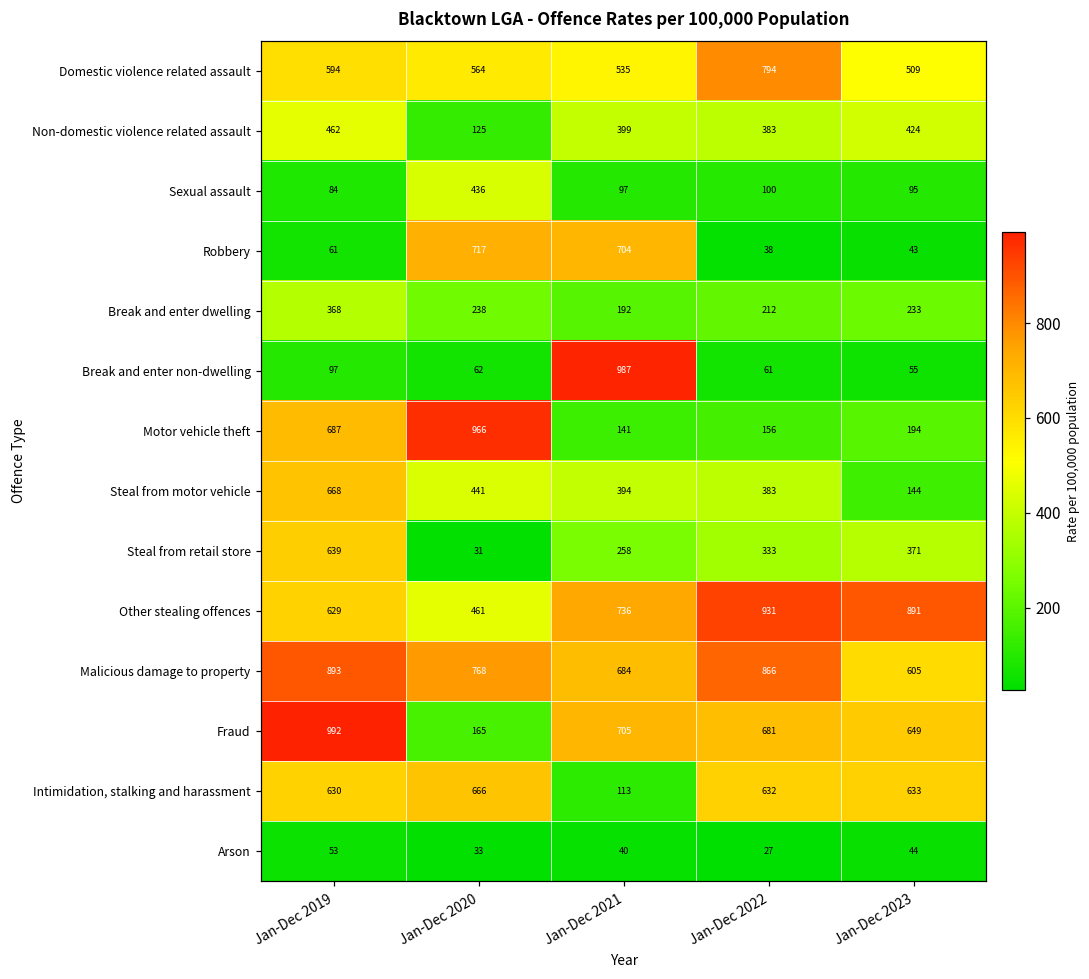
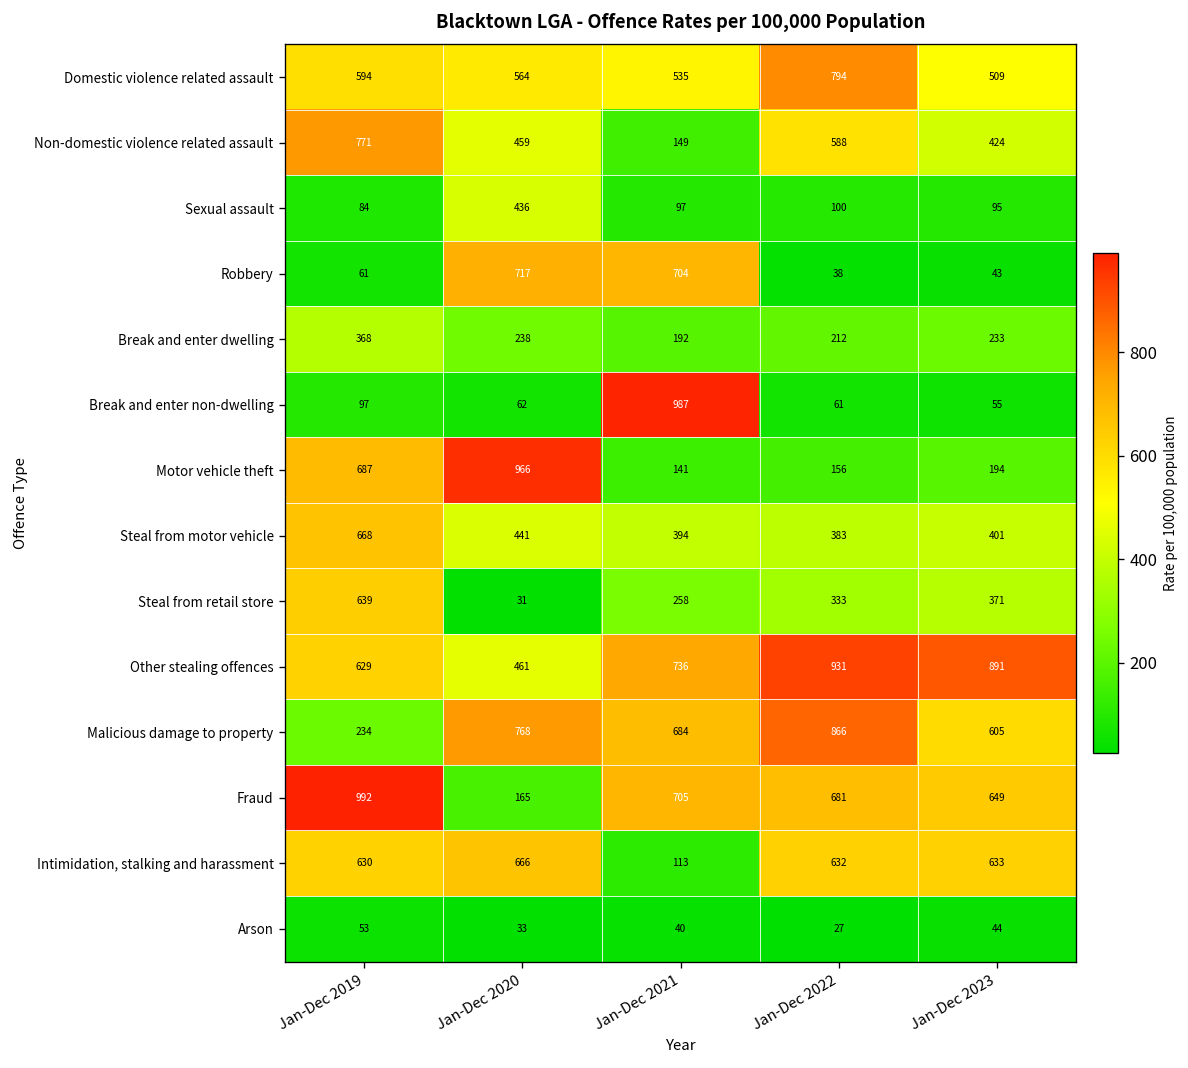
  {
    "Domestic violence related assault": {
      "Jan-Dec 2019": 594,
      "Jan-Dec 2020": 564,
      "Jan-Dec 2021": 535,
      "Jan-Dec 2022": 794,
      "Jan-Dec 2023": 509
    },
    "Non-domestic violence related assault": {
-     "Jan-Dec 2019": 462,
-     "Jan-Dec 2020": 125,
-     "Jan-Dec 2021": 399,
-     "Jan-Dec 2022": 383,
+     "Jan-Dec 2019": 771,
+     "Jan-Dec 2020": 459,
+     "Jan-Dec 2021": 149,
+     "Jan-Dec 2022": 588,
      "Jan-Dec 2023": 424
    },
    "Sexual assault": {
      "Jan-Dec 2019": 84,
      "Jan-Dec 2020": 436,
      "Jan-Dec 2021": 97,
      "Jan-Dec 2022": 100,
      "Jan-Dec 2023": 95
    },
    "Robbery": {
      "Jan-Dec 2019": 61,
      "Jan-Dec 2020": 717,
      "Jan-Dec 2021": 704,
      "Jan-Dec 2022": 38,
      "Jan-Dec 2023": 43
    },
    "Break and enter dwelling": {
      "Jan-Dec 2019": 368,
      "Jan-Dec 2020": 238,
      "Jan-Dec 2021": 192,
      "Jan-Dec 2022": 212,
      "Jan-Dec 2023": 233
    },
    "Break and enter non-dwelling": {
      "Jan-Dec 2019": 97,
      "Jan-Dec 2020": 62,
      "Jan-Dec 2021": 987,
      "Jan-Dec 2022": 61,
      "Jan-Dec 2023": 55
    },
    "Motor vehicle theft": {
      "Jan-Dec 2019": 687,
      "Jan-Dec 2020": 966,
      "Jan-Dec 2021": 141,
      "Jan-Dec 2022": 156,
      "Jan-Dec 2023": 194
    },
    "Steal from motor vehicle": {
      "Jan-Dec 2019": 668,
      "Jan-Dec 2020": 441,
      "Jan-Dec 2021": 394,
      "Jan-Dec 2022": 383,
-     "Jan-Dec 2023": 144
+     "Jan-Dec 2023": 401
    },
    "Steal from retail store": {
      "Jan-Dec 2019": 639,
      "Jan-Dec 2020": 31,
      "Jan-Dec 2021": 258,
      "Jan-Dec 2022": 333,
      "Jan-Dec 2023": 371
    },
    "Other stealing offences": {
      "Jan-Dec 2019": 629,
      "Jan-Dec 2020": 461,
      "Jan-Dec 2021": 736,
      "Jan-Dec 2022": 931,
      "Jan-Dec 2023": 891
    },
    "Malicious damage to property": {
-     "Jan-Dec 2019": 893,
+     "Jan-Dec 2019": 234,
      "Jan-Dec 2020": 768,
      "Jan-Dec 2021": 684,
      "Jan-Dec 2022": 866,
      "Jan-Dec 2023": 605
    },
    "Fraud": {
      "Jan-Dec 2019": 992,
      "Jan-Dec 2020": 165,
      "Jan-Dec 2021": 705,
      "Jan-Dec 2022": 681,
      "Jan-Dec 2023": 649
    },
    "Intimidation, stalking and harassment": {
      "Jan-Dec 2019": 630,
      "Jan-Dec 2020": 666,
      "Jan-Dec 2021": 113,
      "Jan-Dec 2022": 632,
      "Jan-Dec 2023": 633
    },
    "Arson": {
      "Jan-Dec 2019": 53,
      "Jan-Dec 2020": 33,
      "Jan-Dec 2021": 40,
      "Jan-Dec 2022": 27,
      "Jan-Dec 2023": 44
    }
  }
